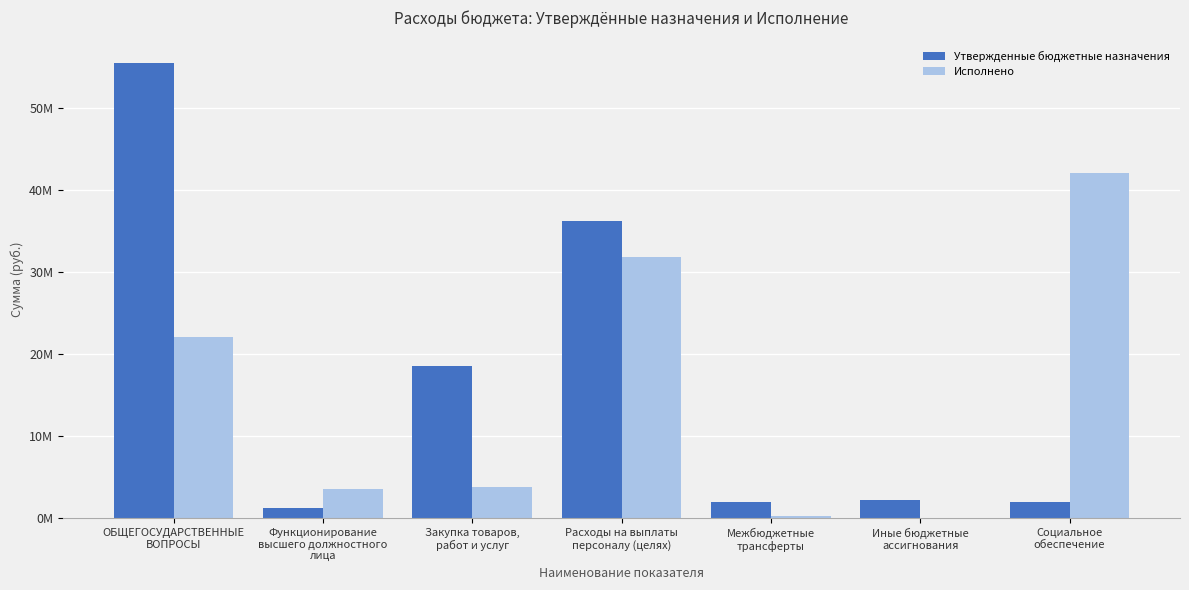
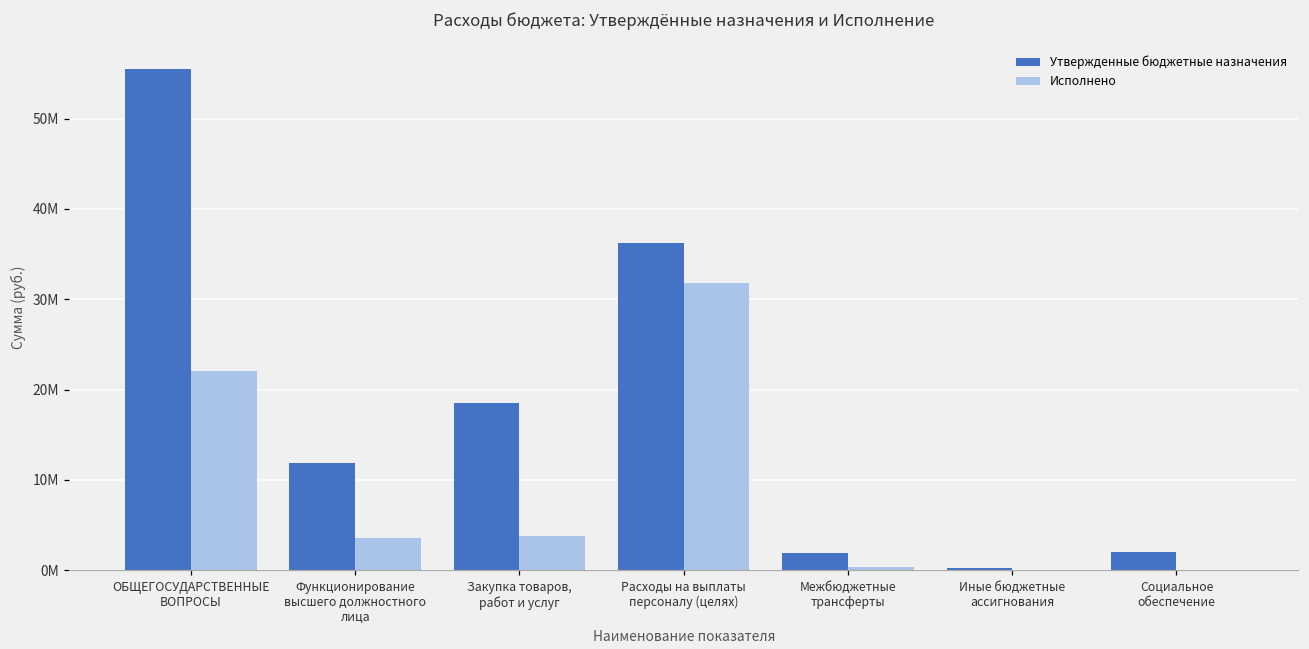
  {
    "Утвержденные бюджетные назначения": {
      "ОБЩЕГОСУДАРСТВЕННЫЕ ВОПРОСЫ": 55000000,
-     "Функционирование высшего должностного лица": 1000000,
+     "Функционирование высшего должностного лица": 12000000,
      "Закупка товаров, работ и услуг": 19000000,
      "Расходы на выплаты персоналу (целях)": 36000000,
      "Межбюджетные трансферты": 2000000,
-     "Иные бюджетные ассигнования": 2000000,
+     "Иные бюджетные ассигнования": 0,
      "Социальное обеспечение": 2000000
    },
    "Исполнено": {
      "ОБЩЕГОСУДАРСТВЕННЫЕ ВОПРОСЫ": 22000000,
      "Функционирование высшего должностного лица": 4000000,
      "Закупка товаров, работ и услуг": 4000000,
      "Расходы на выплаты персоналу (целях)": 32000000,
-     "Социальное обеспечение": 42000000
+     "Социальное обеспечение": 0
    }
  }
